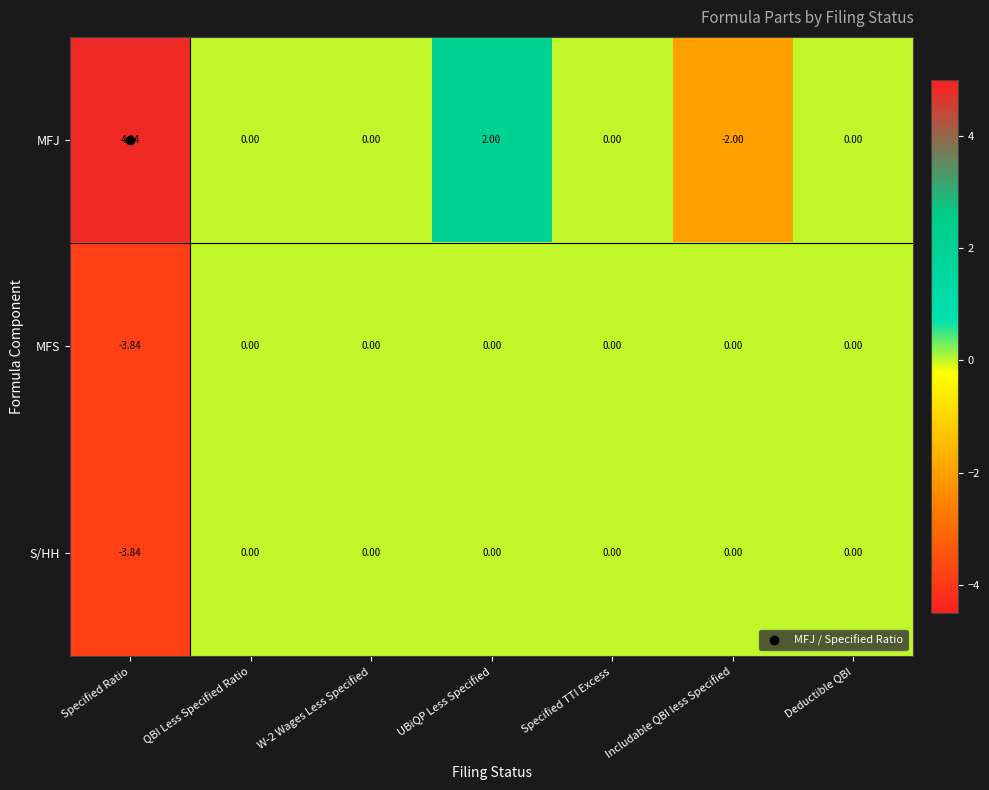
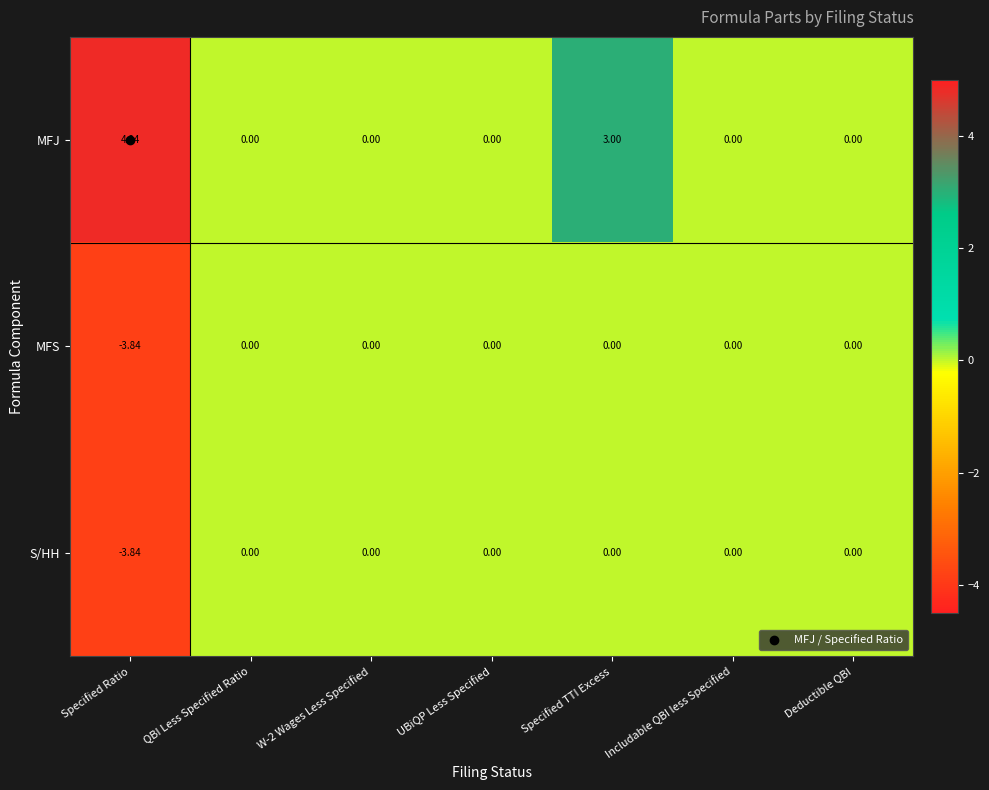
  {
    "MFJ": {
-     "UBiQP Less Specified": 2.00,
-     "Specified TTI Excess": 0.00,
-     "Includable QBI less Specified": -2.00
+     "UBiQP Less Specified": 0.00,
+     "Specified TTI Excess": 3.00,
+     "Includable QBI less Specified": 0.00
    }
  }
